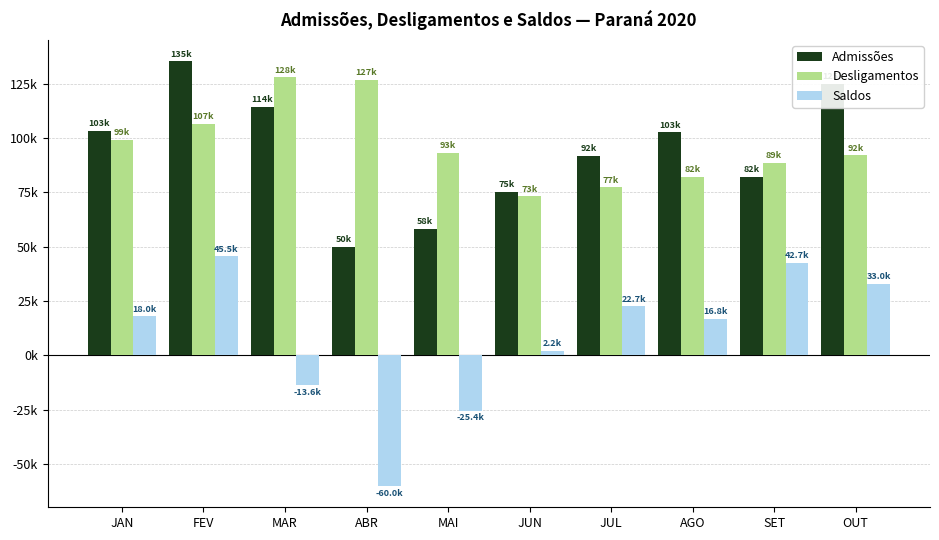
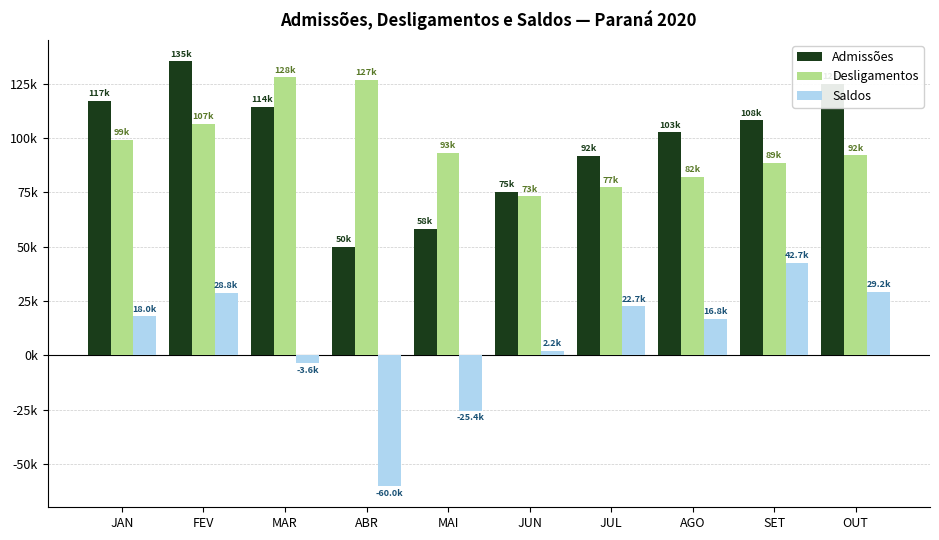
  {
    "Admissões": {
-     "JAN": "103k",
+     "JAN": "117k",
      "FEV": "135k",
      "MAR": "114k",
      "ABR": "50k",
      "MAI": "58k",
      "JUN": "75k",
      "JUL": "92k",
      "AGO": "103k",
-     "SET": "82k"
+     "SET": "108k"
    },
    "Desligamentos": {
      "JAN": "99k",
      "FEV": "107k",
      "MAR": "128k",
      "ABR": "127k",
      "MAI": "93k",
      "JUN": "73k",
      "JUL": "77k",
      "AGO": "82k",
      "SET": "89k",
      "OUT": "92k"
    },
    "Saldos": {
      "JAN": "18.0k",
-     "FEV": "45.5k",
-     "MAR": "-13.6k",
+     "FEV": "28.8k",
+     "MAR": "-3.6k",
      "ABR": "-60.0k",
      "MAI": "-25.4k",
      "JUN": "2.2k",
      "JUL": "22.7k",
      "AGO": "16.8k",
      "SET": "42.7k",
-     "OUT": "33.0k"
+     "OUT": "29.2k"
    }
  }
